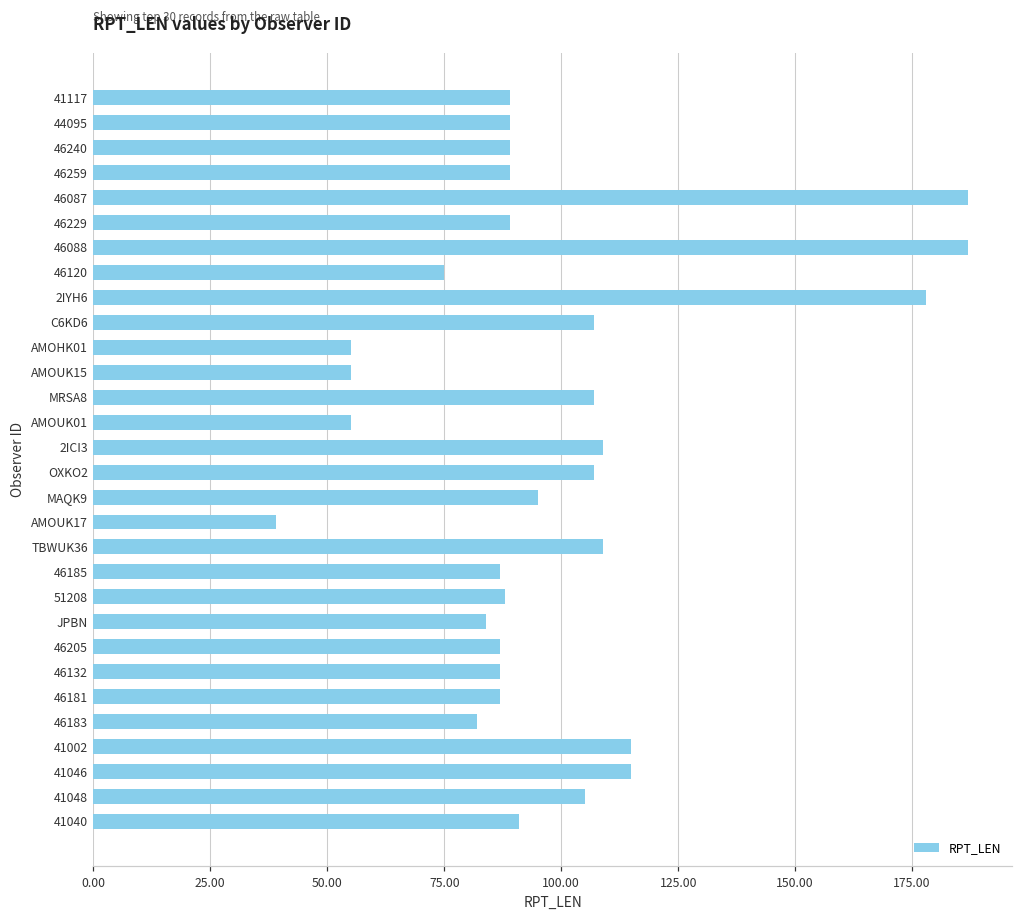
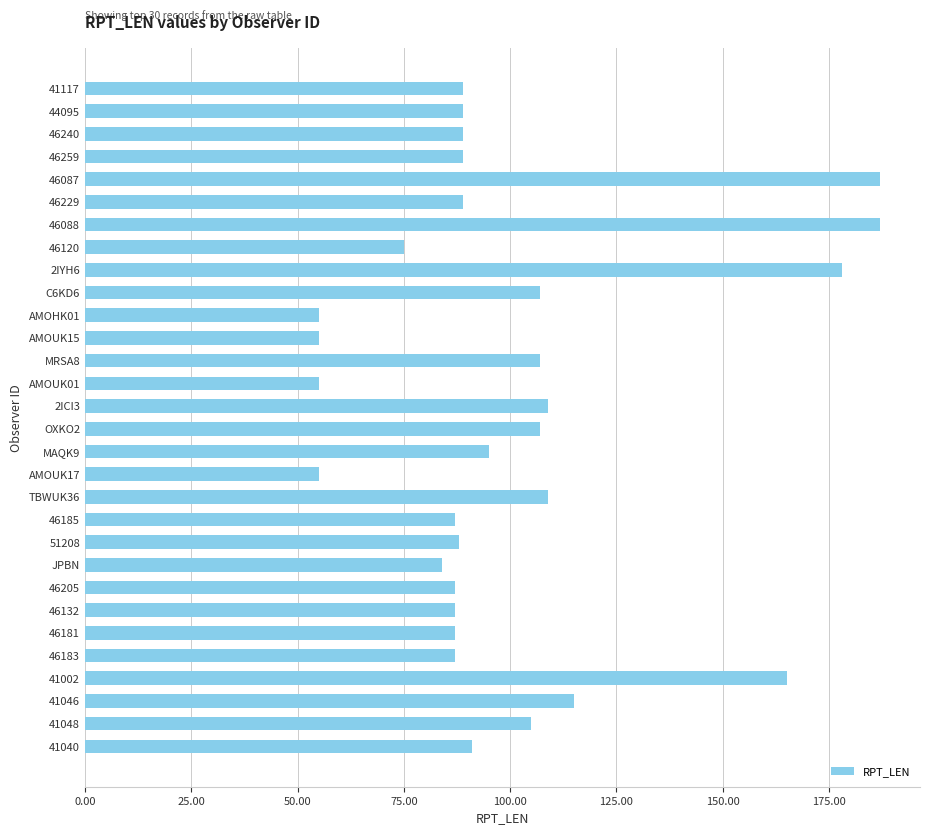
  {
    "41117": 89,
    "44095": 89,
    "46240": 89,
    "46259": 89,
    "46087": 187,
    "46229": 89,
    "46088": 187,
    "46120": 75,
    "2IYH6": 178,
    "C6KD6": 107,
    "AMOHK01": 55,
    "AMOUK15": 55,
    "MRSA8": 107,
    "AMOUK01": 55,
    "2ICI3": 109,
    "OXKO2": 107,
    "MAQK9": 95,
-   "AMOUK17": 39,
+   "AMOUK17": 55,
    "TBWUK36": 109,
    "46185": 87,
    "51208": 88,
    "JPBN": 84,
    "46205": 87,
    "46132": 87,
    "46181": 87,
-   "46183": 82,
-   "41002": 115,
+   "46183": 87,
+   "41002": 165,
    "41046": 115,
    "41048": 105,
    "41040": 91
  }
